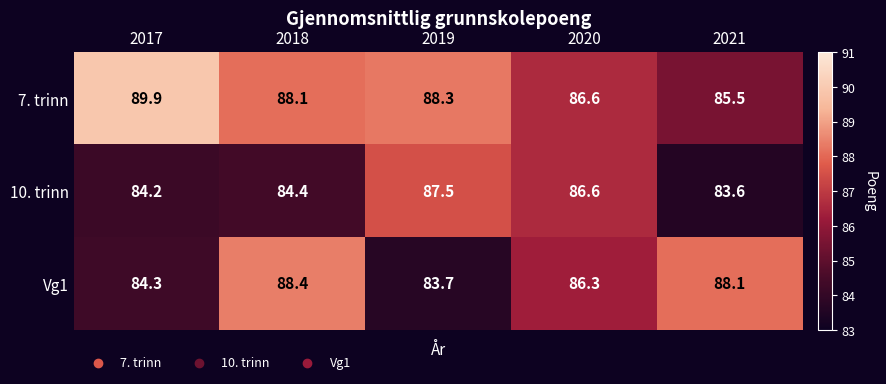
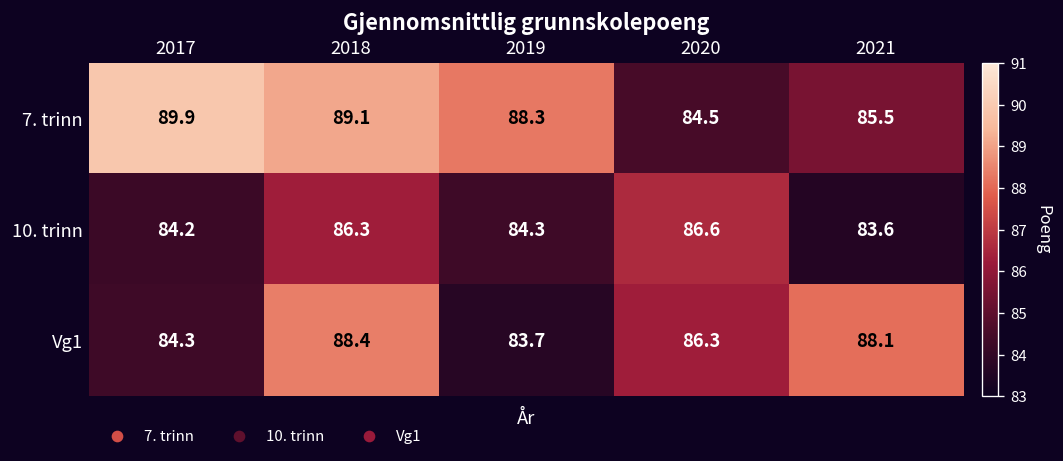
  {
    "7. trinn": {
      "2017": 89.9,
-     "2018": 88.1,
+     "2018": 89.1,
      "2019": 88.3,
-     "2020": 86.6,
+     "2020": 84.5,
      "2021": 85.5
    },
    "10. trinn": {
      "2017": 84.2,
-     "2018": 84.4,
-     "2019": 87.5,
+     "2018": 86.3,
+     "2019": 84.3,
      "2020": 86.6,
      "2021": 83.6
    },
    "Vg1": {
      "2017": 84.3,
      "2018": 88.4,
      "2019": 83.7,
      "2020": 86.3,
      "2021": 88.1
    }
  }
